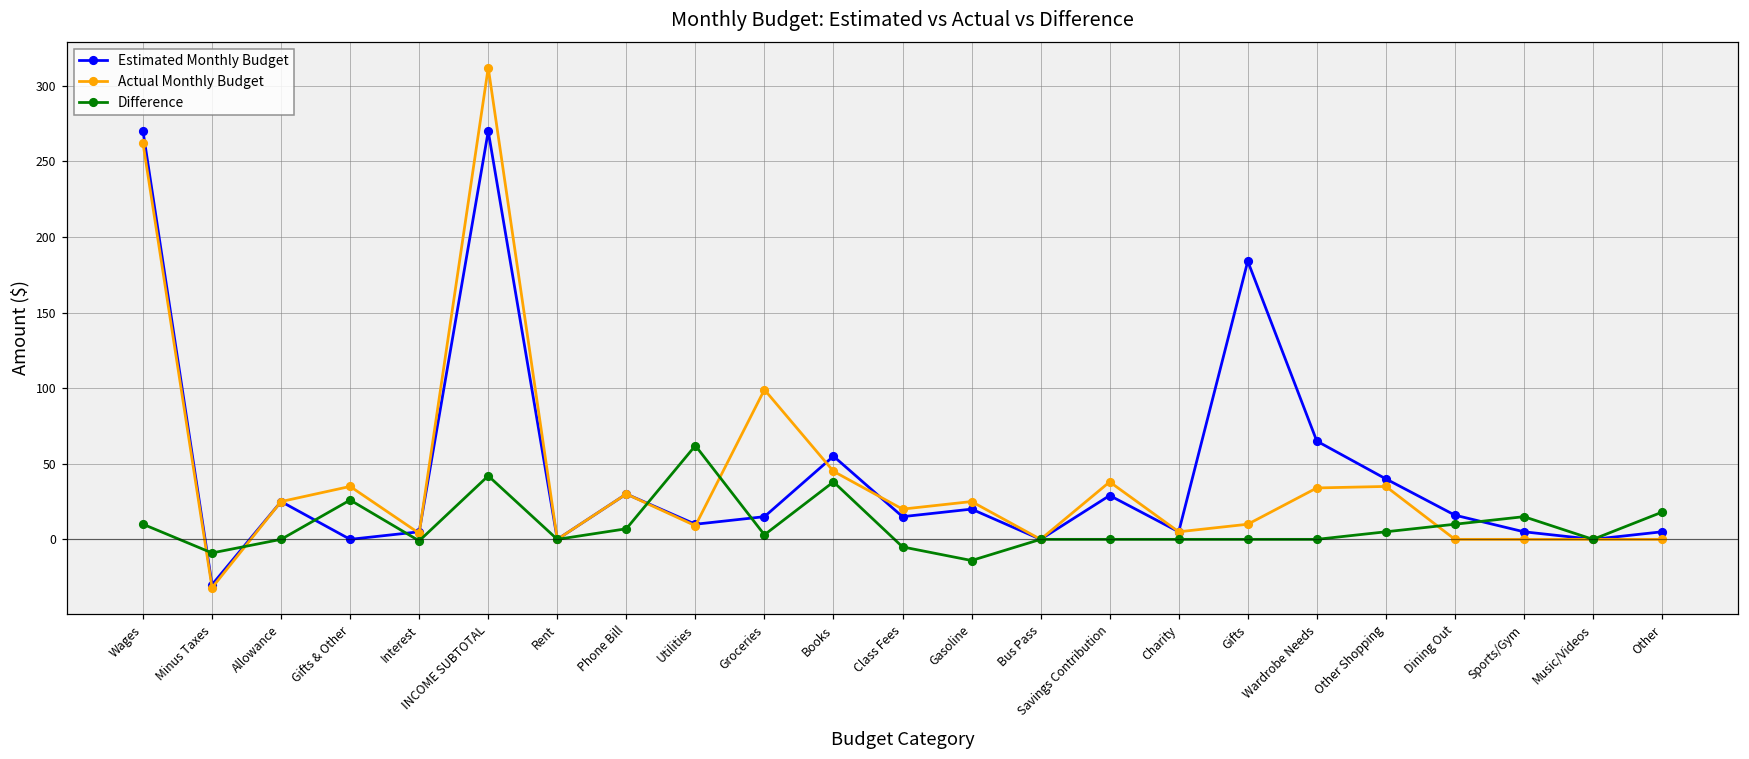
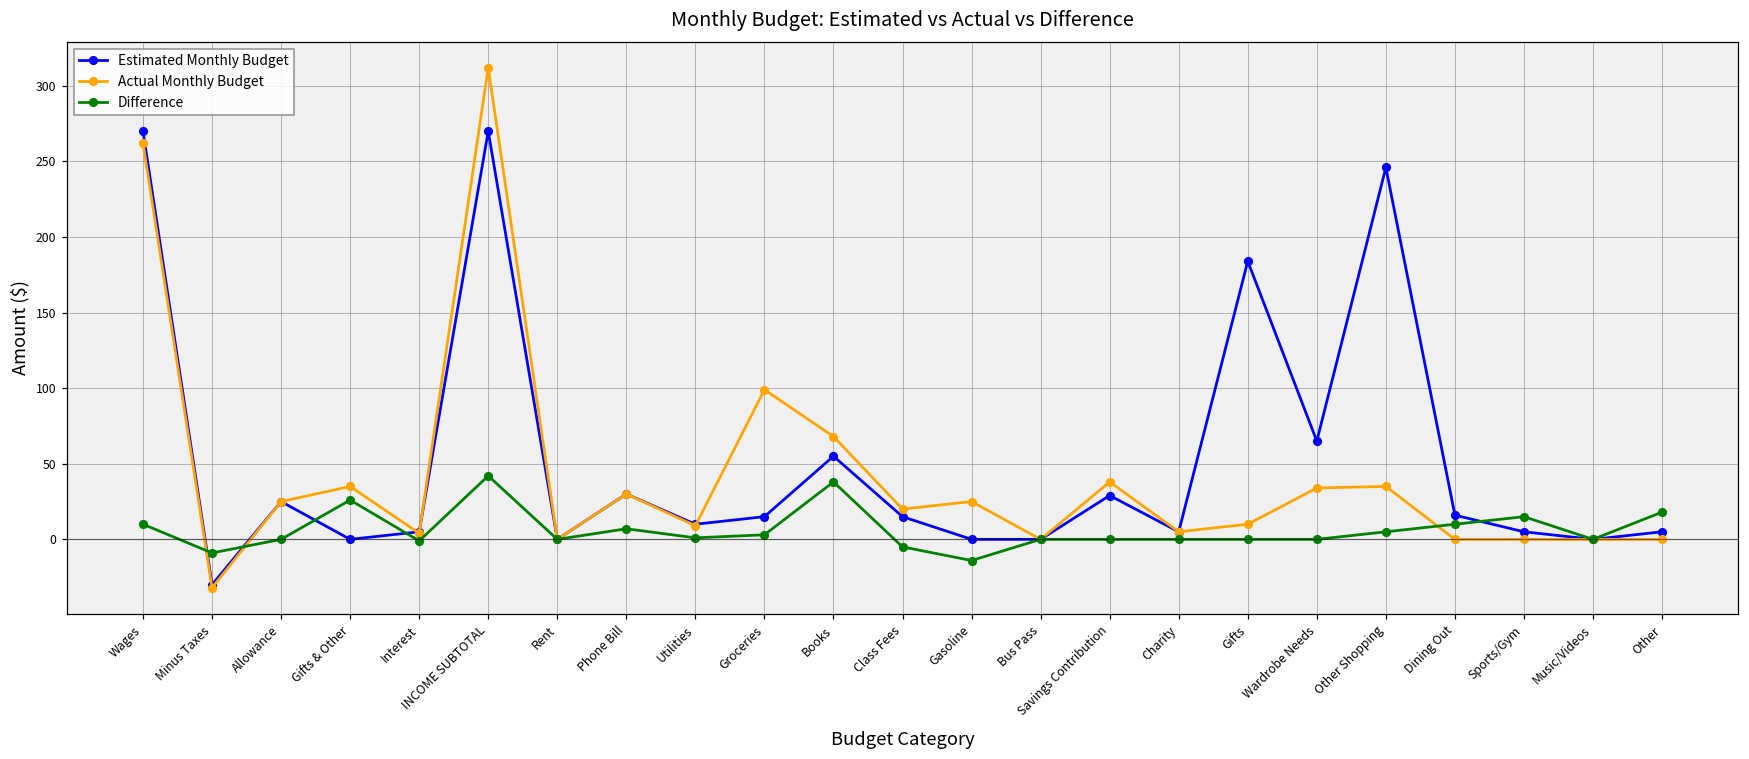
  {
    "Estimated Monthly Budget": {
      "Wages": 270,
      "Minus Taxes": -30,
      "Gifts & Other": 0,
      "INCOME SUBTOTAL": 270,
      "Groceries": 15,
      "Books": 55,
      "Class Fees": 15,
-     "Gasoline": 20,
+     "Gasoline": 0,
      "Savings Contribution": 29,
      "Gifts": 184,
      "Wardrobe Needs": 65,
-     "Other Shopping": 40,
+     "Other Shopping": 246,
      "Dining Out": 16,
      "Sports/Gym": 5,
      "Other": 5
    },
    "Actual Monthly Budget": {
      "Wages": 262,
      "Minus Taxes": -32,
      "Gifts & Other": 35,
      "INCOME SUBTOTAL": 312,
      "Groceries": 99,
-     "Books": 45,
+     "Books": 68,
      "Class Fees": 20,
      "Gasoline": 25,
      "Savings Contribution": 38,
      "Gifts": 10,
      "Wardrobe Needs": 34,
      "Other Shopping": 35,
      "Dining Out": 0,
      "Sports/Gym": 0,
      "Other": 0
    },
    "Difference": {
      "Wages": 10,
      "Minus Taxes": -9,
      "Allowance": 0,
      "Gifts & Other": 26,
      "Interest": -1,
      "INCOME SUBTOTAL": 42,
      "Phone Bill": 7,
-     "Utilities": 62,
+     "Utilities": 1,
      "Groceries": 3,
      "Books": 38,
      "Class Fees": -5,
      "Gasoline": -14,
      "Savings Contribution": 0,
      "Charity": 0,
      "Gifts": 0,
      "Wardrobe Needs": 0,
      "Other Shopping": 5,
      "Dining Out": 10,
      "Sports/Gym": 15,
      "Other": 18
    }
  }
